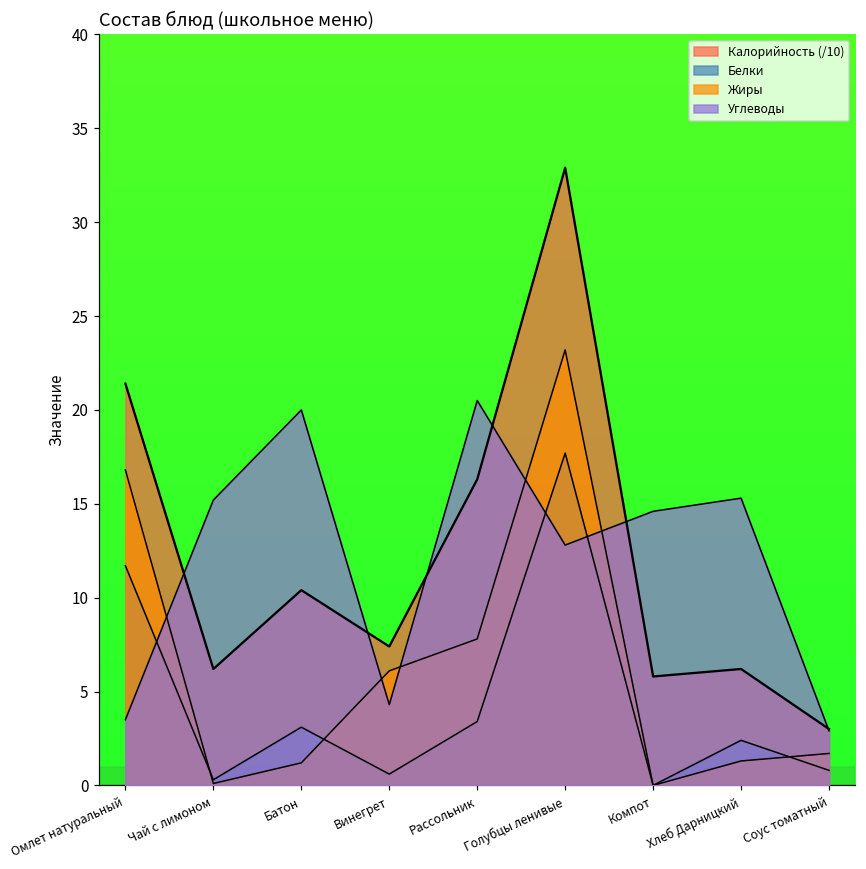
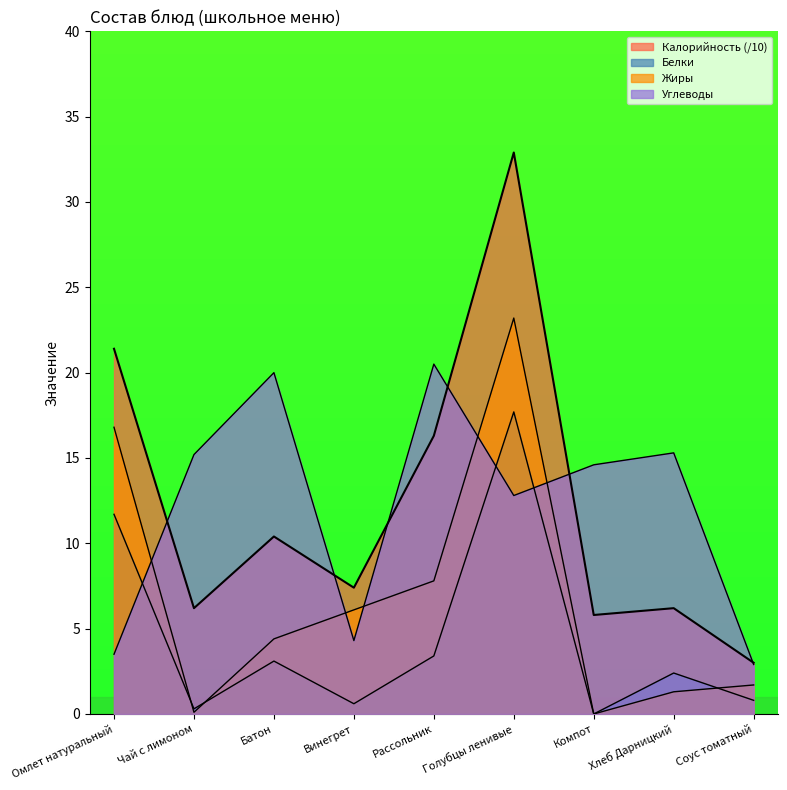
  {
    "Калорийность (/10)": {
      "Омлет натуральный": 21.4,
      "Чай с лимоном": 6.2,
      "Батон": 10.4,
      "Винегрет": 7.4,
      "Рассольник": 16.3,
      "Голубцы ленивые": 32.9,
      "Компот": 5.8,
      "Хлеб Дарницкий": 6.2
    },
    "Белки": {
      "Омлет натуральный": 11.7,
      "Батон": 3.1,
      "Рассольник": 3.4,
      "Голубцы ленивые": 17.7,
      "Хлеб Дарницкий": 2.4
    },
    "Жиры": {
      "Омлет натуральный": 16.8,
-     "Батон": 1.2,
+     "Батон": 4.4,
      "Винегрет": 6.1,
      "Рассольник": 7.8,
      "Голубцы ленивые": 23.2,
      "Хлеб Дарницкий": 1.3,
      "Соус томатный": 1.7
    },
    "Углеводы": {
      "Омлет натуральный": 3.5,
      "Чай с лимоном": 15.2,
      "Батон": 20.0,
      "Винегрет": 4.3,
      "Рассольник": 20.5,
      "Голубцы ленивые": 12.8,
      "Компот": 14.6,
      "Хлеб Дарницкий": 15.3
    }
  }
